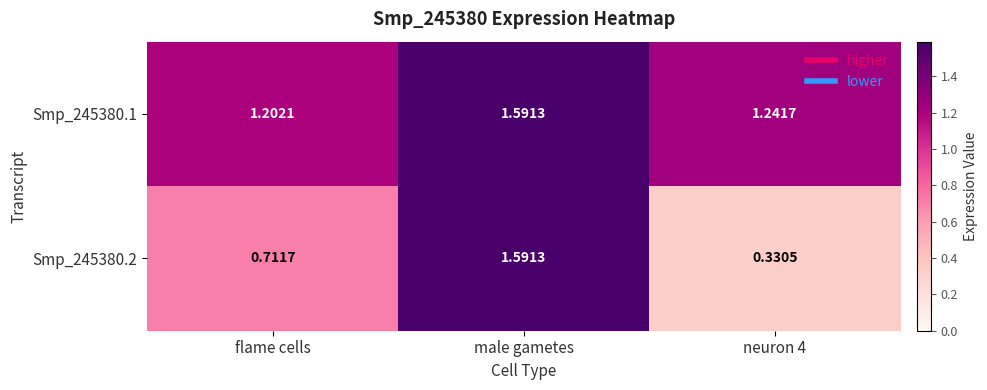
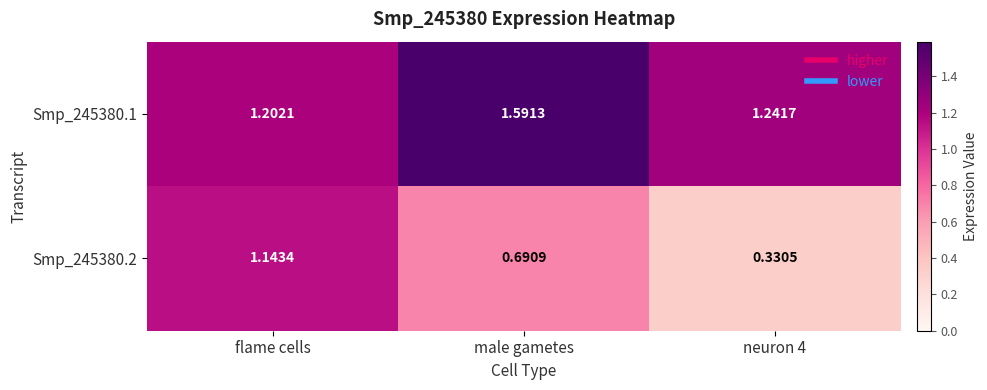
  {
    "Smp_245380.1": {
      "flame cells": 1.2021,
      "male gametes": 1.5913,
      "neuron 4": 1.2417
    },
    "Smp_245380.2": {
-     "flame cells": 0.7117,
-     "male gametes": 1.5913,
+     "flame cells": 1.1434,
+     "male gametes": 0.6909,
      "neuron 4": 0.3305
    }
  }
